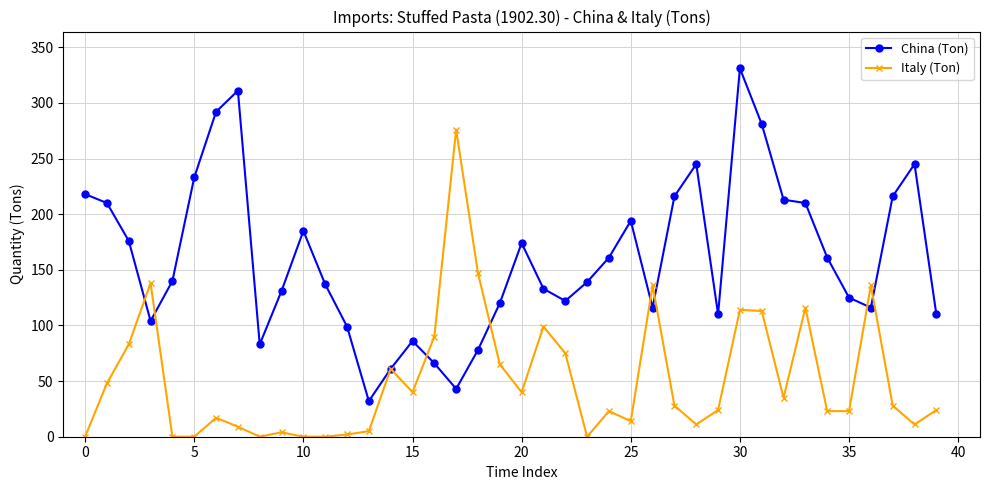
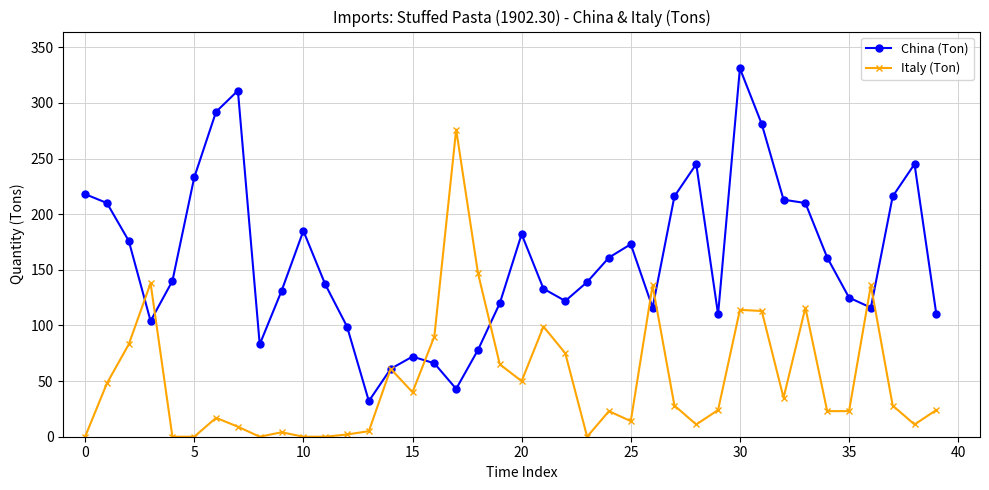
  {
    "China (Ton)": {
      "0": 218,
      "5": 233,
      "10": 185,
-     "15": 86,
-     "20": 174,
-     "25": 194,
+     "15": 72,
+     "20": 182,
+     "25": 173,
      "30": 331,
      "35": 125
    },
    "Italy (Ton)": {
      "0": 0,
      "5": 0,
      "10": 0,
      "15": 40,
-     "20": 40,
+     "20": 50,
      "25": 14,
      "30": 114,
      "35": 23
    }
  }
